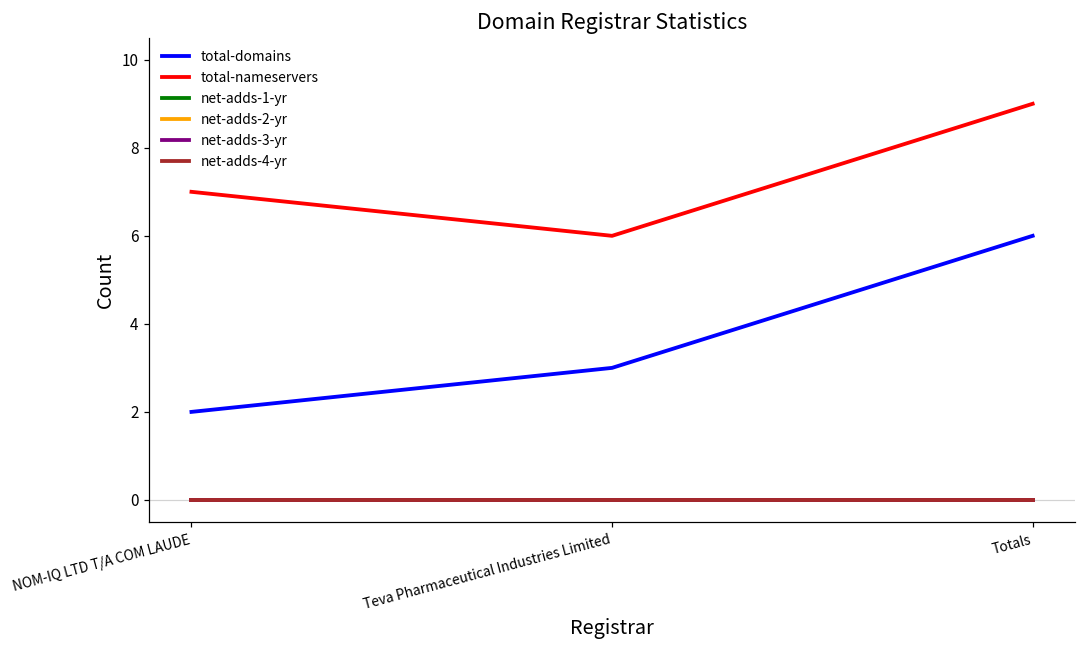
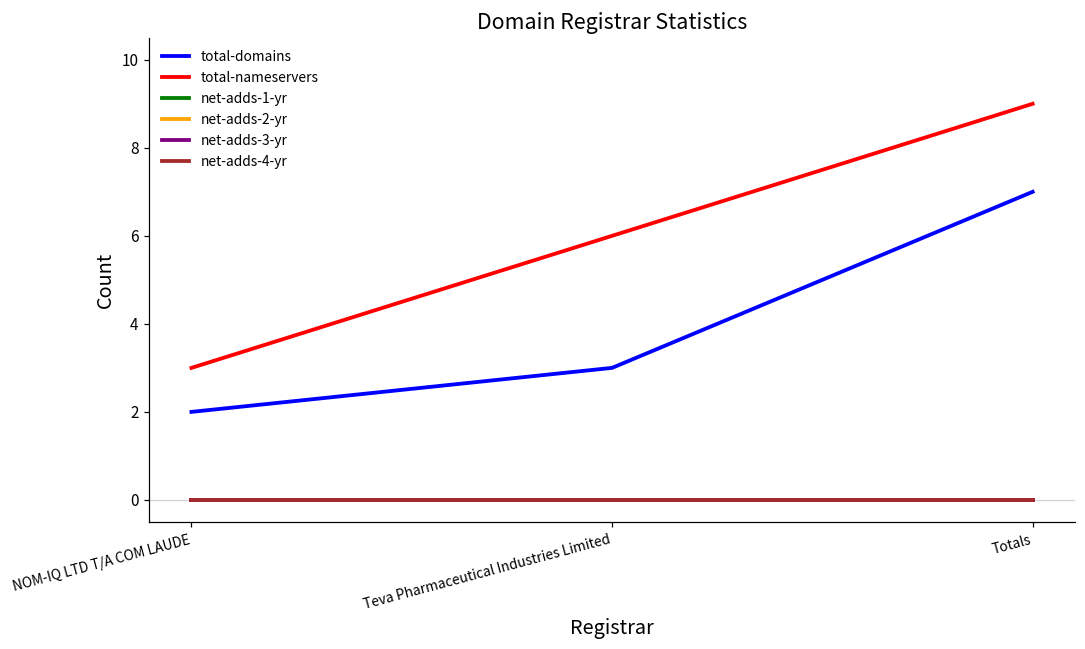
  {
    "total-domains": {
      "NOM-IQ LTD T/A COM LAUDE": 2,
      "Teva Pharmaceutical Industries Limited": 3,
-     "Totals": 6
+     "Totals": 7
    },
    "total-nameservers": {
-     "NOM-IQ LTD T/A COM LAUDE": 7,
+     "NOM-IQ LTD T/A COM LAUDE": 3,
      "Teva Pharmaceutical Industries Limited": 6,
      "Totals": 9
    },
    "net-adds-4-yr": {
      "NOM-IQ LTD T/A COM LAUDE": 0,
      "Teva Pharmaceutical Industries Limited": 0,
      "Totals": 0
    }
  }
